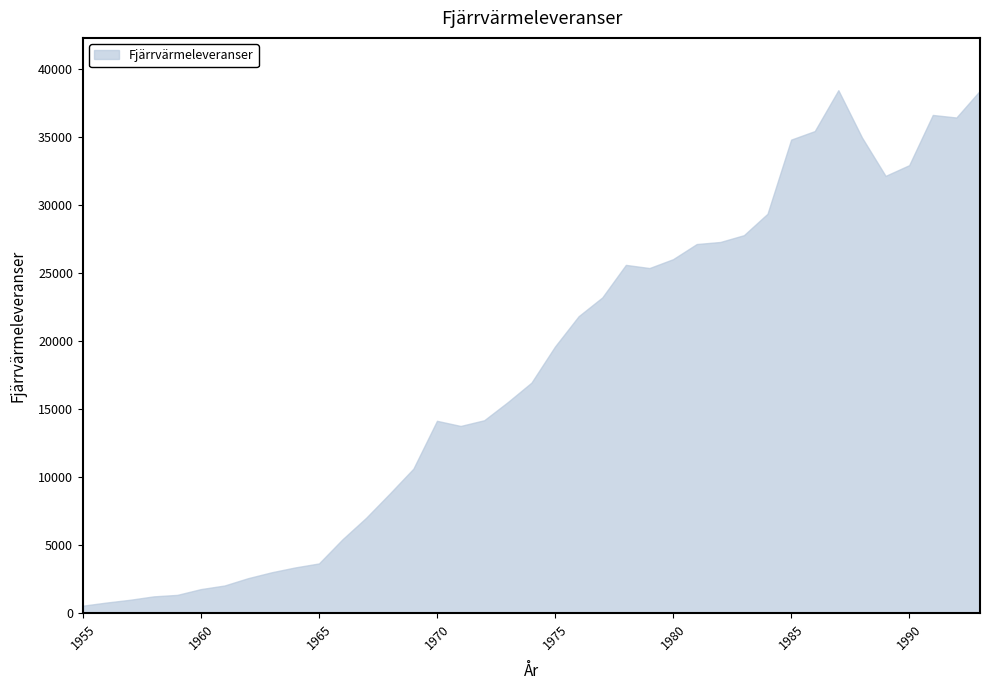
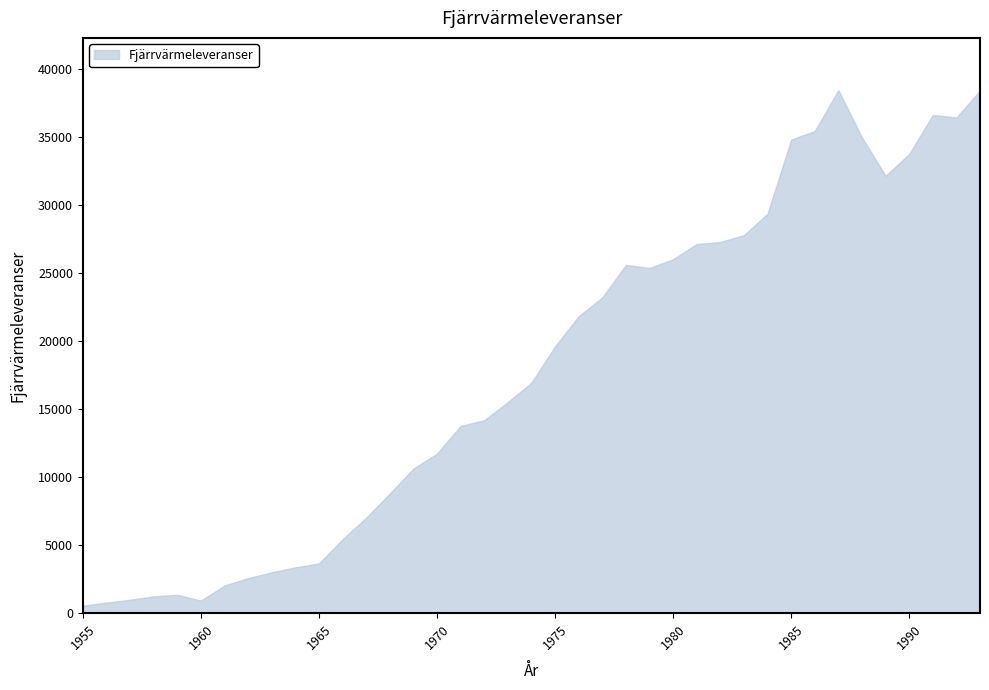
  {
    "1955": 600,
-   "1960": 1800,
+   "1960": 900,
    "1965": 3700,
-   "1970": 14100,
+   "1970": 11700,
    "1975": 19600,
    "1980": 26000,
    "1985": 34800,
-   "1990": 32900
+   "1990": 33700
  }
